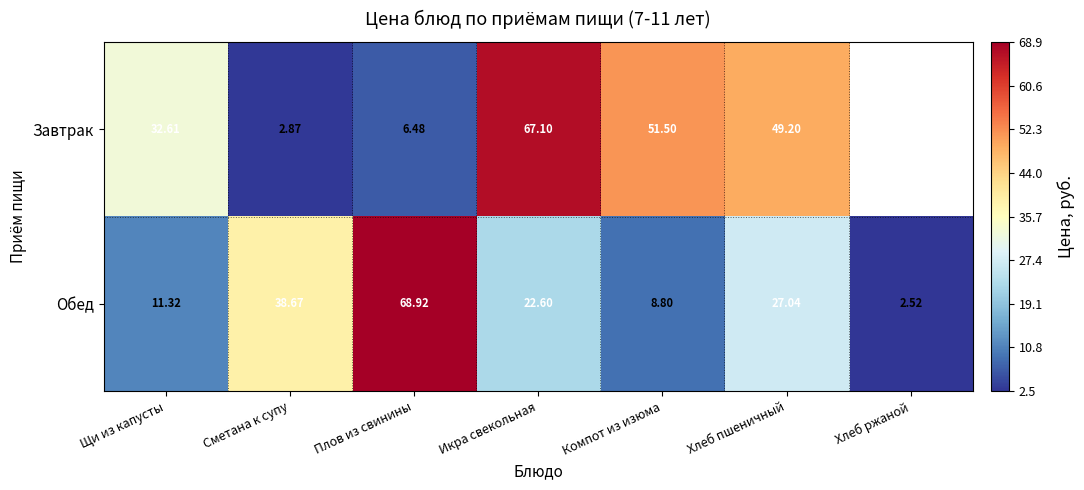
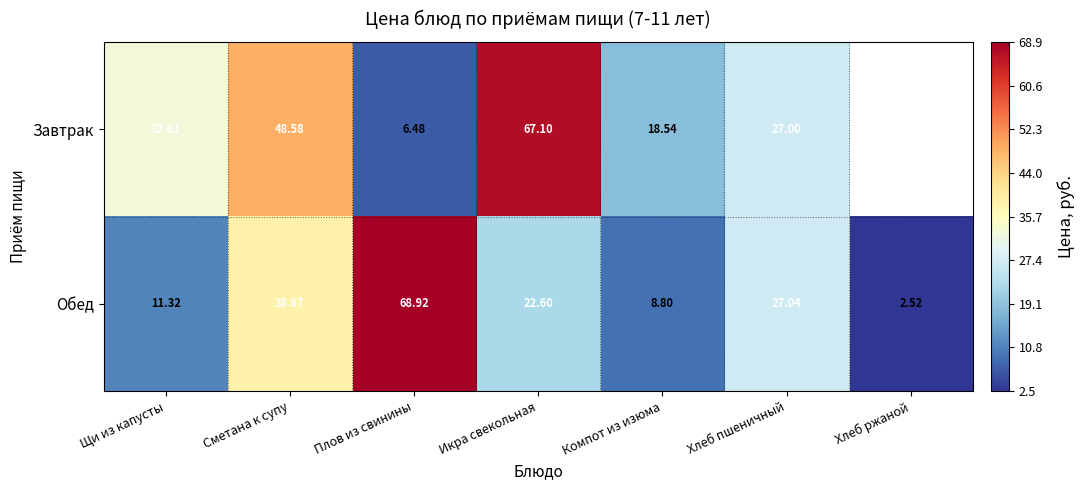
  {
    "Завтрак": {
-     "Сметана к супу": 2.87,
+     "Сметана к супу": 48.58,
      "Плов из свинины": 6.48,
      "Икра свекольная": 67.10,
-     "Компот из изюма": 51.50,
-     "Хлеб пшеничный": 49.20
+     "Компот из изюма": 18.54,
+     "Хлеб пшеничный": 27.00
    },
    "Обед": {
      "Щи из капусты": 11.32,
      "Сметана к супу": 38.67,
      "Плов из свинины": 68.92,
      "Икра свекольная": 22.60,
      "Компот из изюма": 8.80,
      "Хлеб пшеничный": 27.04,
      "Хлеб ржаной": 2.52
    }
  }
